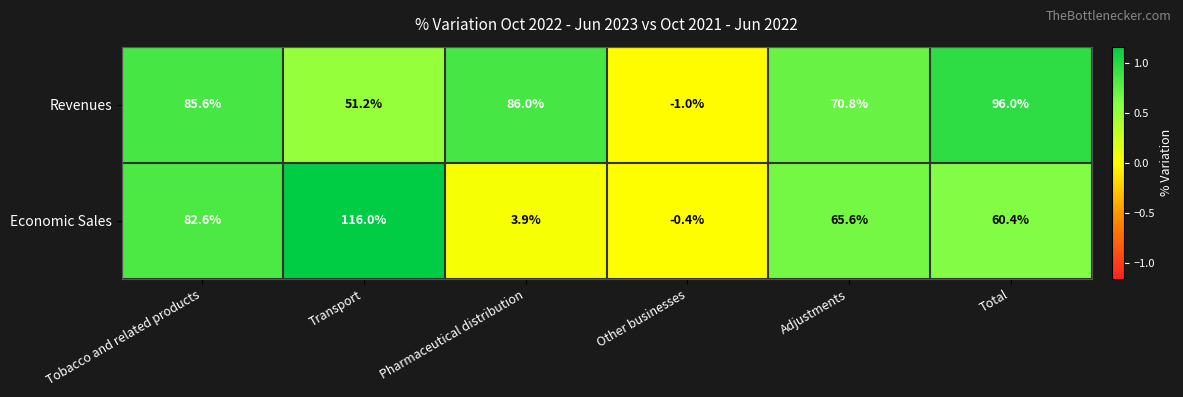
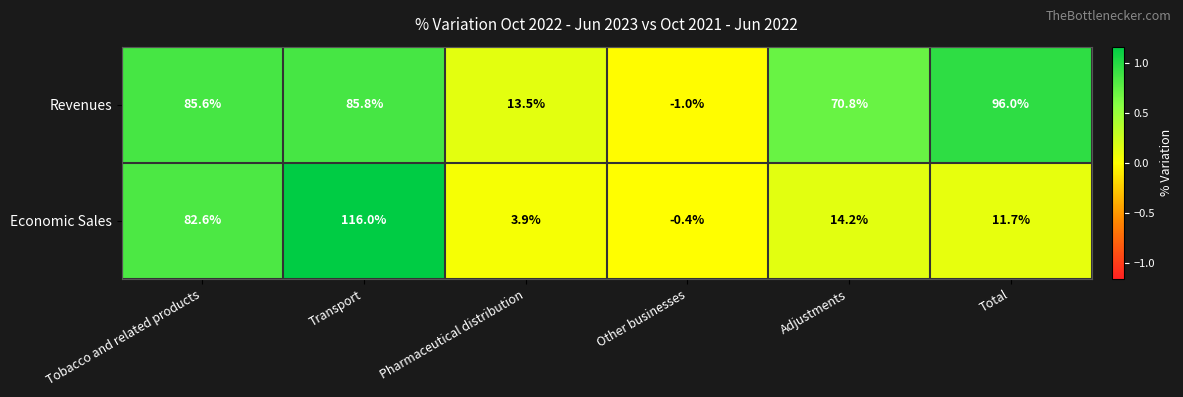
  {
    "Revenues": {
      "Tobacco and related products": "85.6%",
-     "Transport": "51.2%",
-     "Pharmaceutical distribution": "86.0%",
+     "Transport": "85.8%",
+     "Pharmaceutical distribution": "13.5%",
      "Other businesses": "-1.0%",
      "Adjustments": "70.8%",
      "Total": "96.0%"
    },
    "Economic Sales": {
      "Tobacco and related products": "82.6%",
      "Transport": "116.0%",
      "Pharmaceutical distribution": "3.9%",
      "Other businesses": "-0.4%",
-     "Adjustments": "65.6%",
-     "Total": "60.4%"
+     "Adjustments": "14.2%",
+     "Total": "11.7%"
    }
  }
